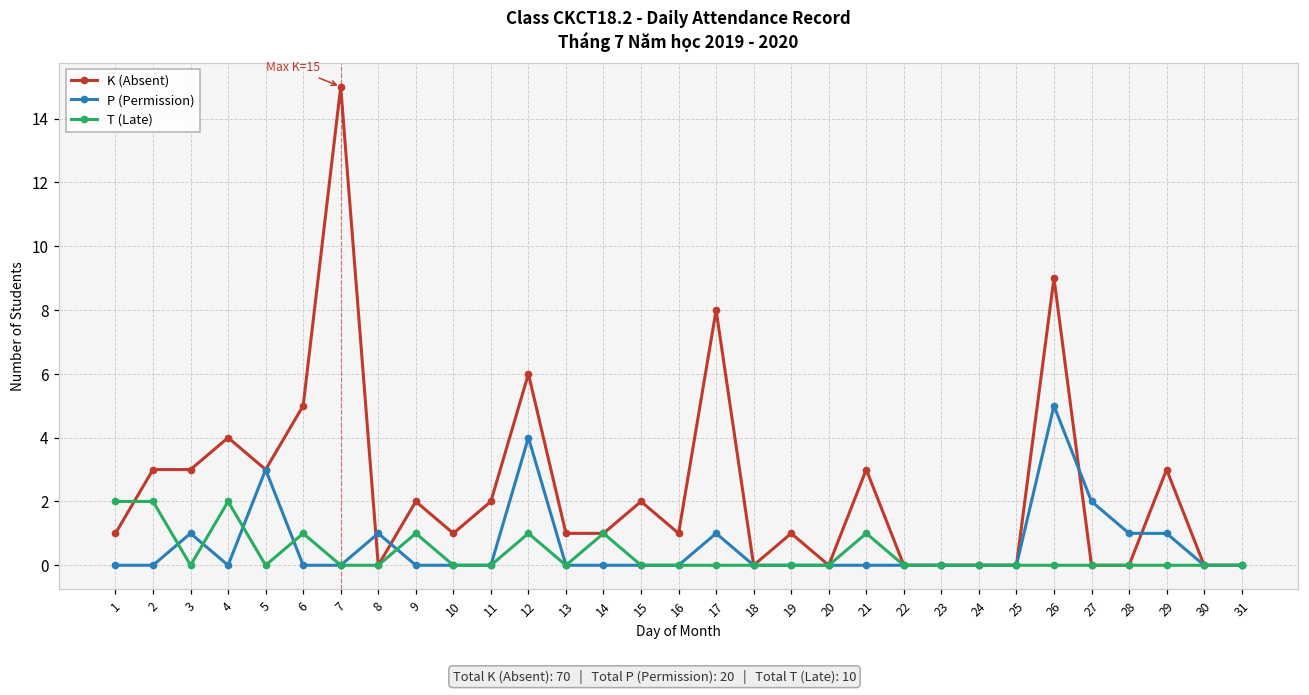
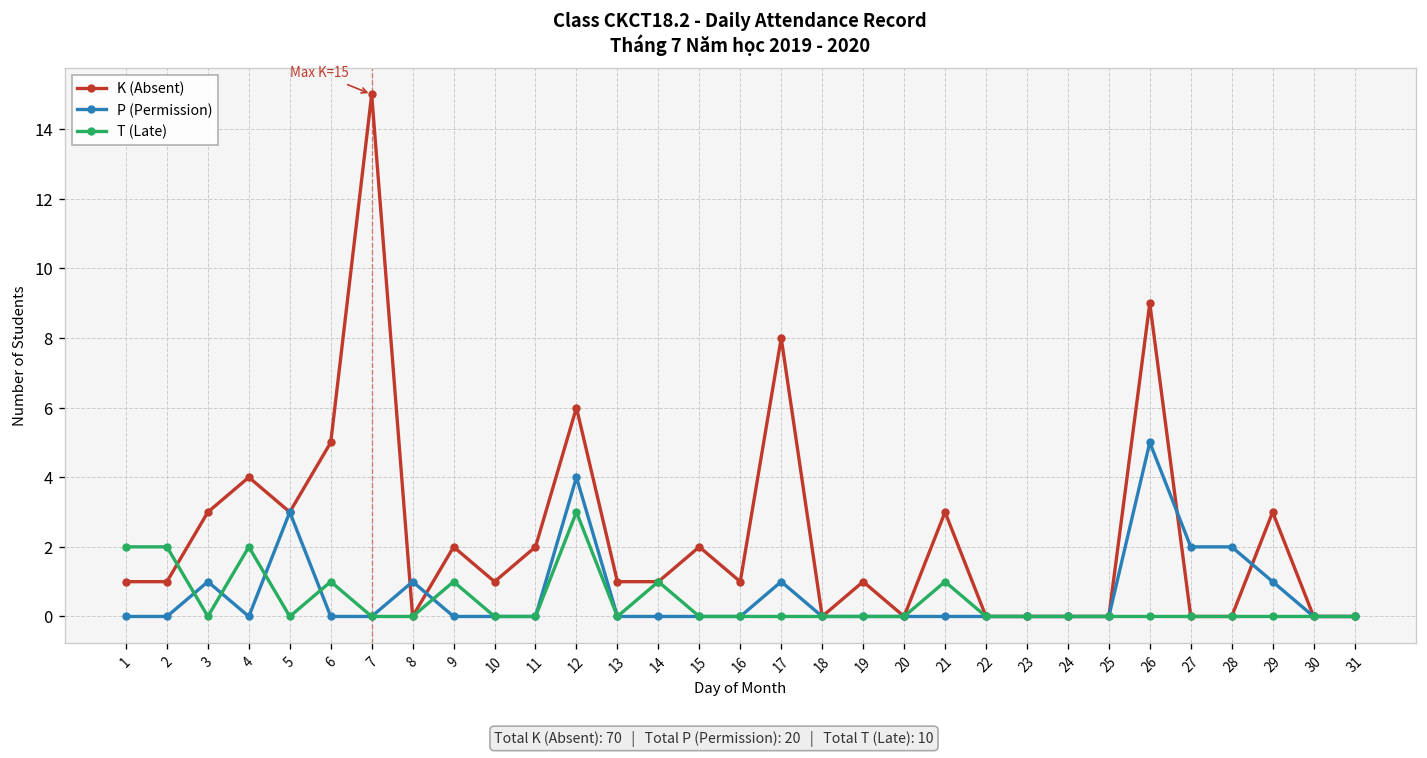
  {
    "K (Absent)": {
      "1": 1,
-     "2": 3,
+     "2": 1,
      "3": 3,
      "4": 4,
      "6": 5,
      "9": 2,
      "10": 1,
      "11": 2,
      "12": 6,
      "13": 1,
      "15": 2,
      "16": 1,
      "17": 8,
      "19": 1,
      "21": 3,
      "26": 9,
      "29": 3
    },
    "P (Permission)": {
      "1": 0,
      "2": 0,
      "3": 1,
      "4": 0,
      "6": 0,
      "8": 1,
      "9": 0,
      "12": 4,
      "14": 0,
      "17": 1,
      "21": 0,
      "26": 5,
      "27": 2,
-     "28": 1,
+     "28": 2,
      "29": 1
    },
    "T (Late)": {
      "1": 2,
      "2": 2,
      "3": 0,
      "4": 2,
      "5": 0,
      "6": 1,
      "9": 1,
-     "12": 1,
+     "12": 3,
      "17": 0,
      "21": 1,
      "26": 0,
      "29": 0
    }
  }
